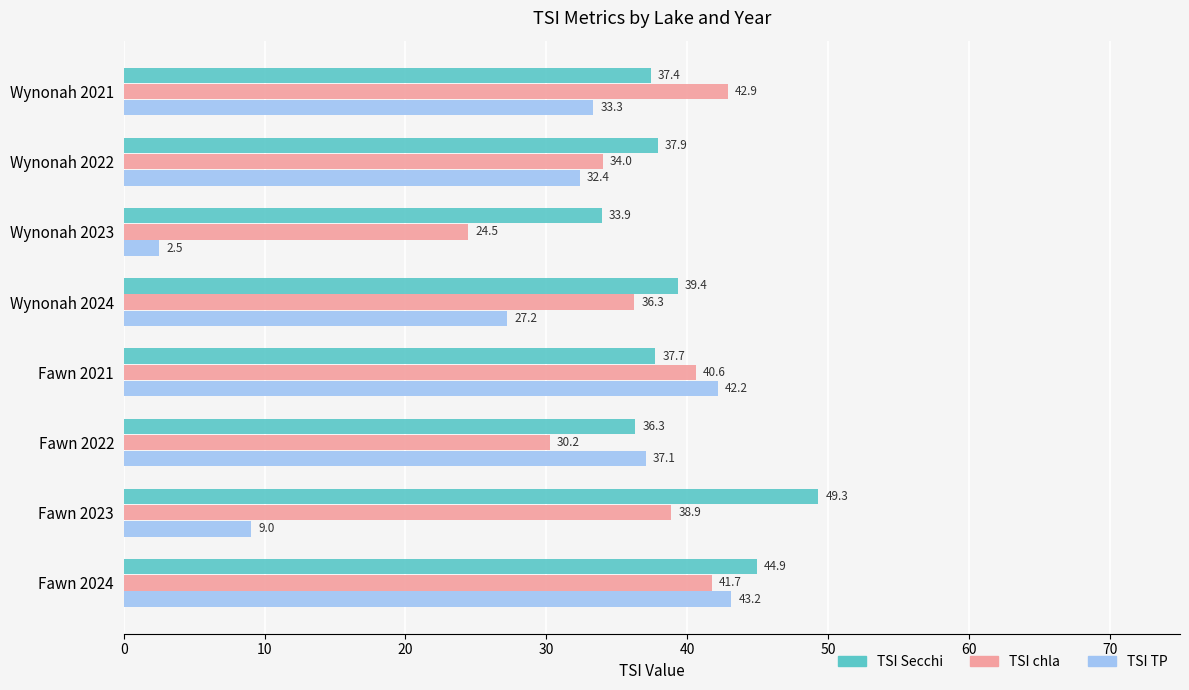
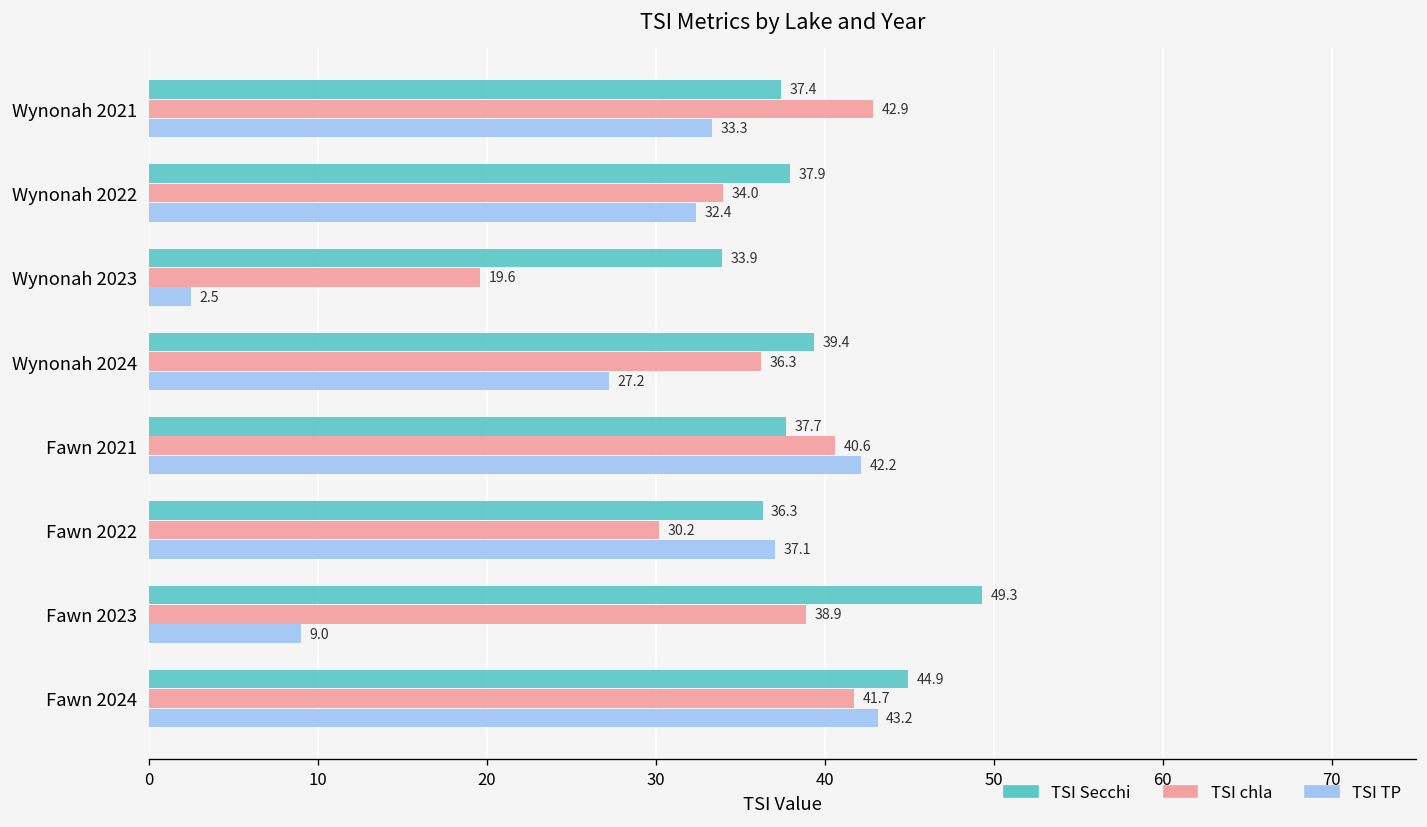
  {
    "TSI Secchi": {
      "Wynonah 2021": 37.4,
      "Wynonah 2022": 37.9,
      "Wynonah 2023": 33.9,
      "Wynonah 2024": 39.4,
      "Fawn 2021": 37.7,
      "Fawn 2022": 36.3,
      "Fawn 2023": 49.3,
      "Fawn 2024": 44.9
    },
    "TSI chla": {
      "Wynonah 2021": 42.9,
      "Wynonah 2022": 34.0,
-     "Wynonah 2023": 24.5,
+     "Wynonah 2023": 19.6,
      "Wynonah 2024": 36.3,
      "Fawn 2021": 40.6,
      "Fawn 2022": 30.2,
      "Fawn 2023": 38.9,
      "Fawn 2024": 41.7
    },
    "TSI TP": {
      "Wynonah 2021": 33.3,
      "Wynonah 2022": 32.4,
      "Wynonah 2023": 2.5,
      "Wynonah 2024": 27.2,
      "Fawn 2021": 42.2,
      "Fawn 2022": 37.1,
      "Fawn 2023": 9.0,
      "Fawn 2024": 43.2
    }
  }
